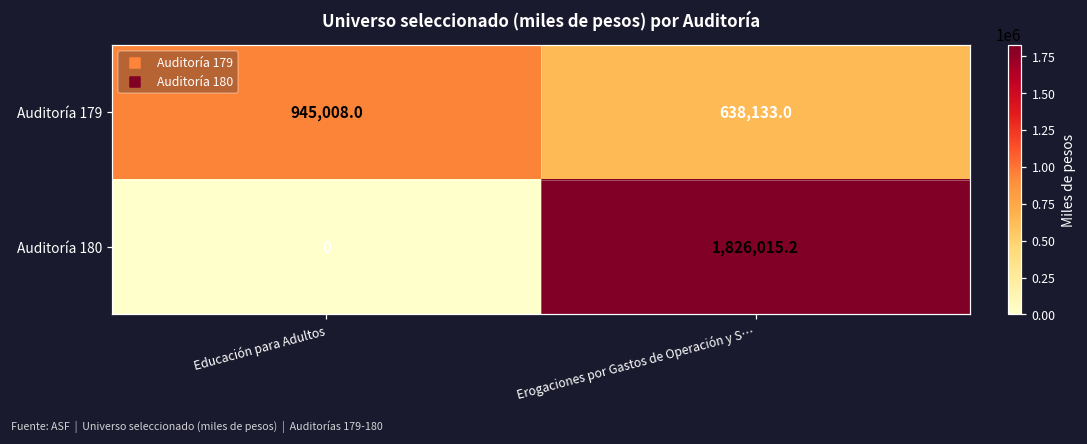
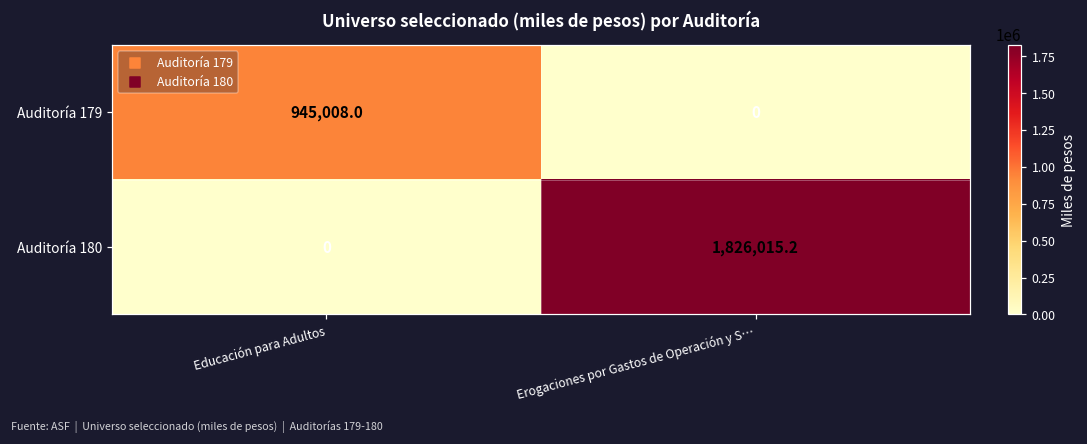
  {
    "Auditoría 179": {
      "Educación para Adultos": "945,008.0",
-     "Erogaciones por Gastos de Operación y S…": "638,133.0"
+     "Erogaciones por Gastos de Operación y S…": "0"
    },
    "Auditoría 180": {
      "Educación para Adultos": "0",
      "Erogaciones por Gastos de Operación y S…": "1,826,015.2"
    }
  }
